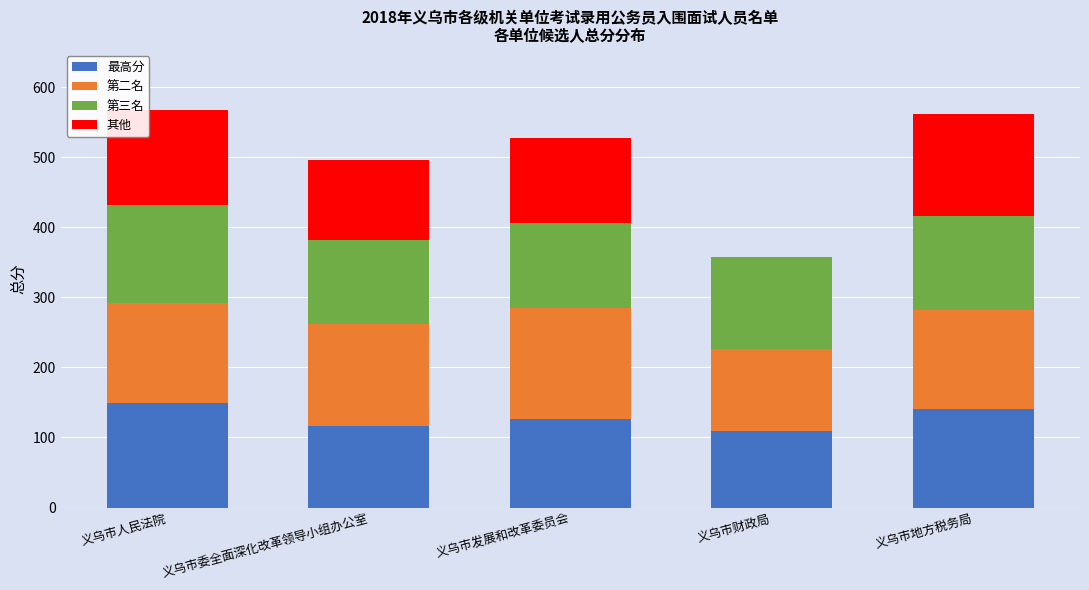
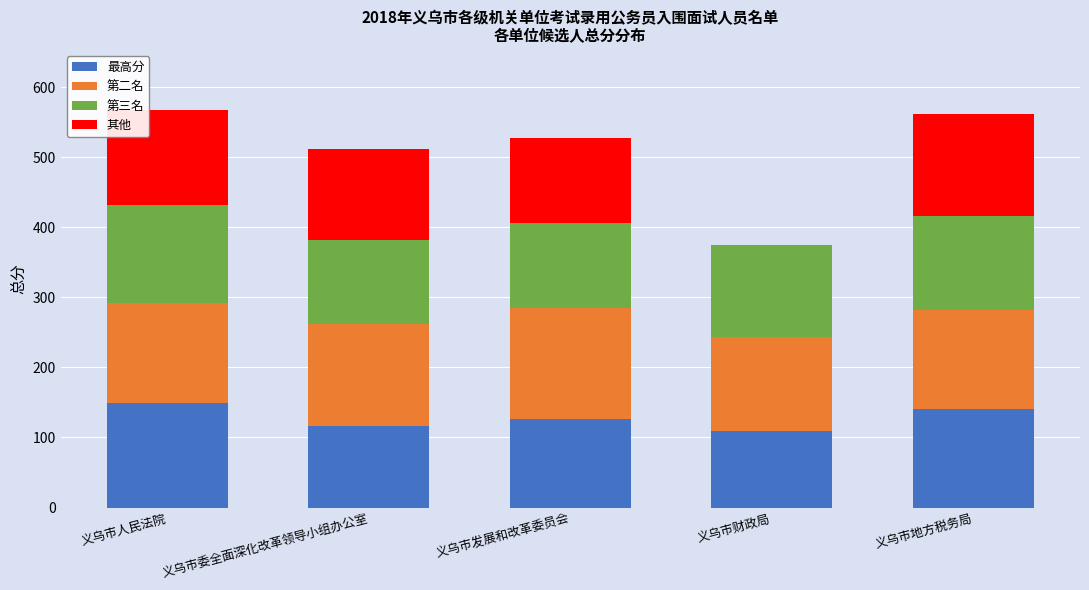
  {
    "最高分": {
      "义乌市人民法院": 150,
      "义乌市委全面深化改革领导小组办公室": 120,
      "义乌市发展和改革委员会": 130,
      "义乌市财政局": 110,
      "义乌市地方税务局": 140
    },
    "第二名": {
      "义乌市人民法院": 140,
      "义乌市委全面深化改革领导小组办公室": 150,
      "义乌市发展和改革委员会": 160,
-     "义乌市财政局": 120,
+     "义乌市财政局": 130,
      "义乌市地方税务局": 140
    },
    "第三名": {
      "义乌市人民法院": 140,
      "义乌市委全面深化改革领导小组办公室": 120,
      "义乌市发展和改革委员会": 120,
      "义乌市财政局": 130,
      "义乌市地方税务局": 130
    },
    "其他": {
      "义乌市人民法院": 140,
-     "义乌市委全面深化改革领导小组办公室": 110,
+     "义乌市委全面深化改革领导小组办公室": 130,
      "义乌市发展和改革委员会": 120,
      "义乌市财政局": 0,
      "义乌市地方税务局": 150
    }
  }
